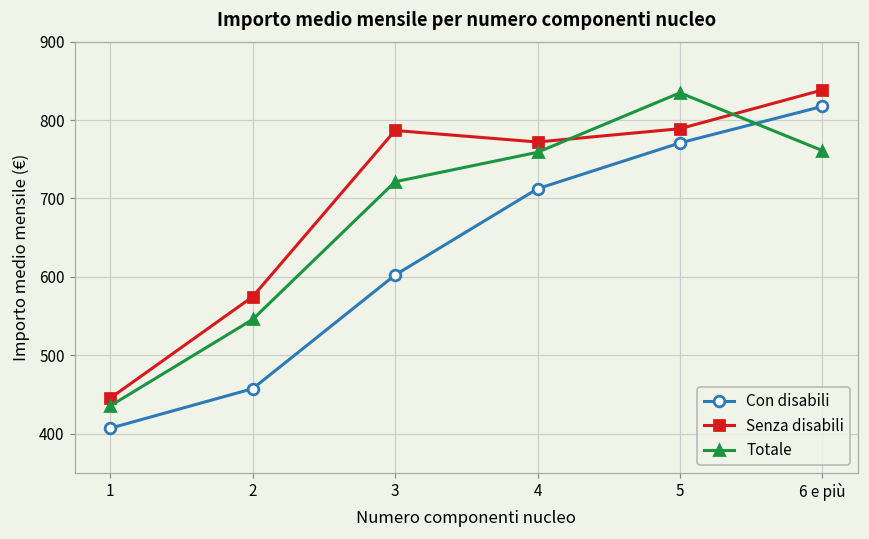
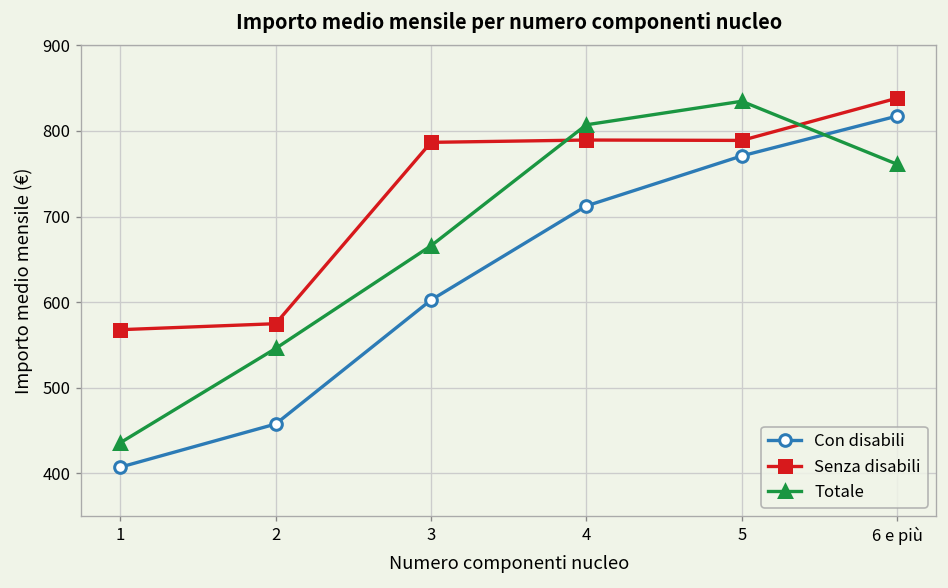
  {
    "Con disabili": {
      "1": 410,
      "2": 460,
      "3": 600,
      "4": 710,
      "5": 770,
      "6 e più": 820
    },
    "Senza disabili": {
-     "1": 450,
+     "1": 570,
      "2": 570,
      "3": 790,
-     "4": 770,
+     "4": 790,
      "5": 790,
      "6 e più": 840
    },
    "Totale": {
      "1": 440,
      "2": 550,
-     "3": 720,
-     "4": 760,
+     "3": 670,
+     "4": 810,
      "5": 830,
      "6 e più": 760
    }
  }
